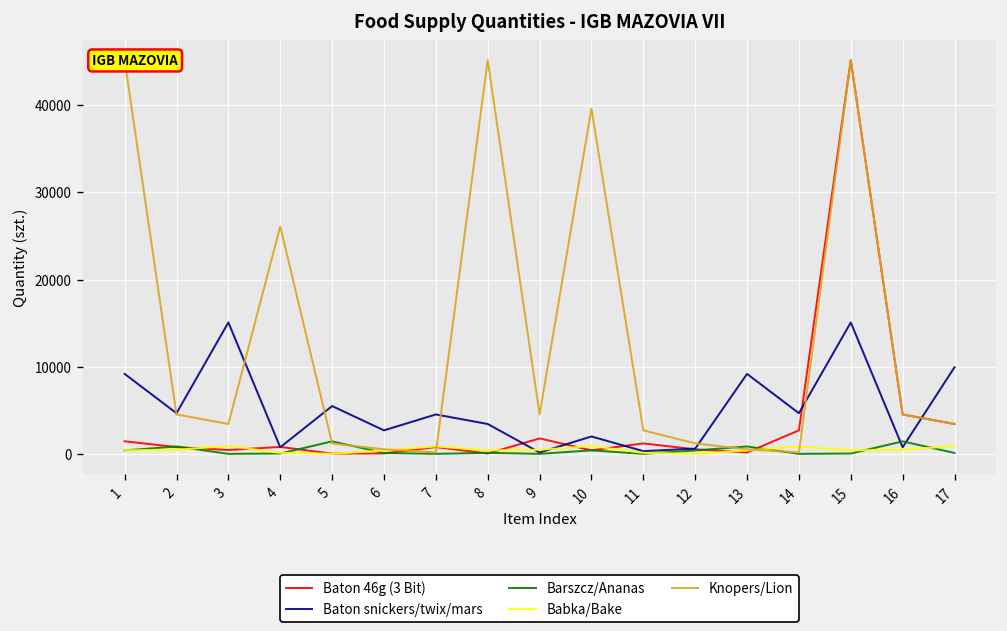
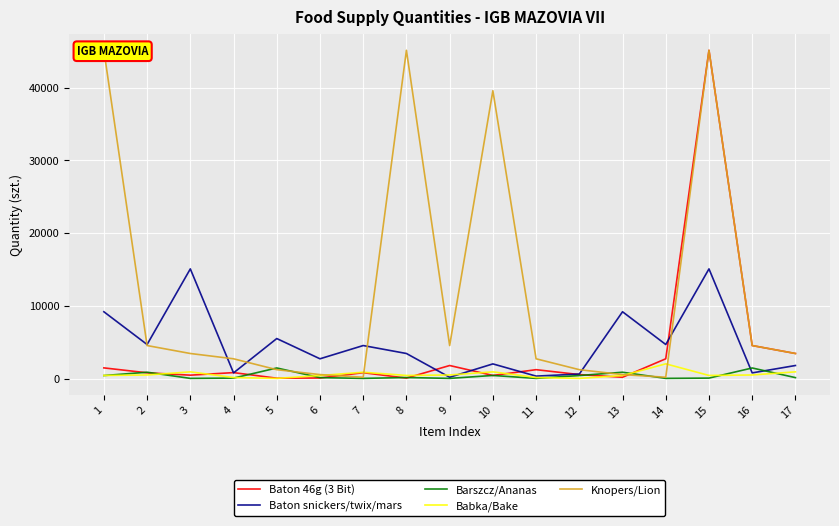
  {
    "Baton 46g (3 Bit)": {
      "1": 1000,
      "3": 0,
      "9": 2000,
      "11": 1000,
      "14": 3000
    },
    "Baton snickers/twix/mars": {
      "1": 9000,
      "3": 15000,
      "5": 6000,
      "6": 3000,
      "7": 5000,
      "8": 3000,
      "10": 2000,
      "13": 9000,
      "14": 5000,
      "15": 15000,
-     "17": 10000
+     "17": 2000
    },
    "Barszcz/Ananas": {
      "3": 0,
      "15": 0,
      "16": 1000,
      "17": 0
    },
    "Babka/Bake": {
      "3": 1000,
      "10": 1000,
      "12": 0,
-     "14": 1000,
+     "14": 2000,
      "15": 0,
      "17": 1000
    },
    "Knopers/Lion": {
      "3": 3000,
-     "4": 26000,
+     "4": 3000,
      "8": 45000,
      "9": 5000,
      "10": 40000,
      "11": 3000,
      "12": 1000
    }
  }
